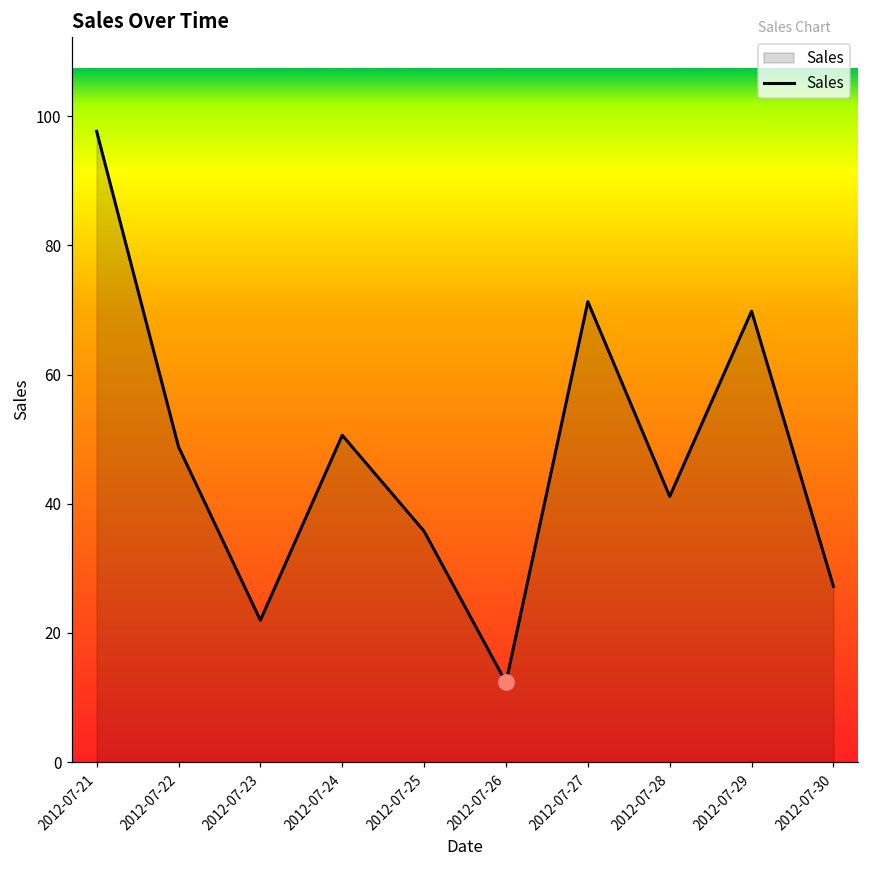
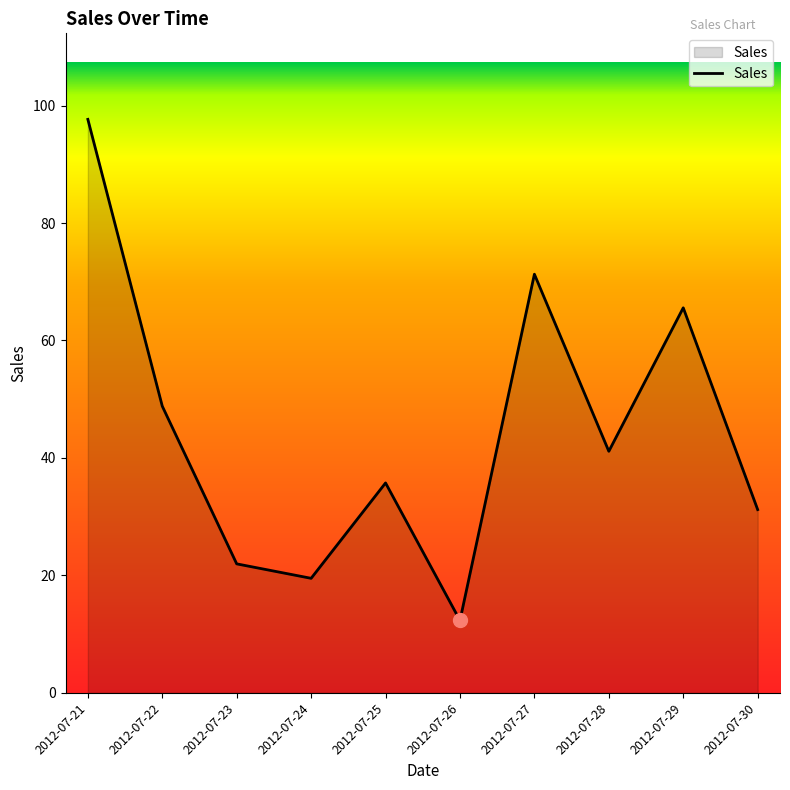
  {
    "Sales": {
      "2012-07-21": 98,
      "2012-07-22": 49,
      "2012-07-23": 22,
-     "2012-07-24": 51,
+     "2012-07-24": 20,
      "2012-07-25": 36,
      "2012-07-27": 71,
      "2012-07-28": 41,
-     "2012-07-29": 70,
-     "2012-07-30": 27
+     "2012-07-29": 66,
+     "2012-07-30": 31
    }
  }
